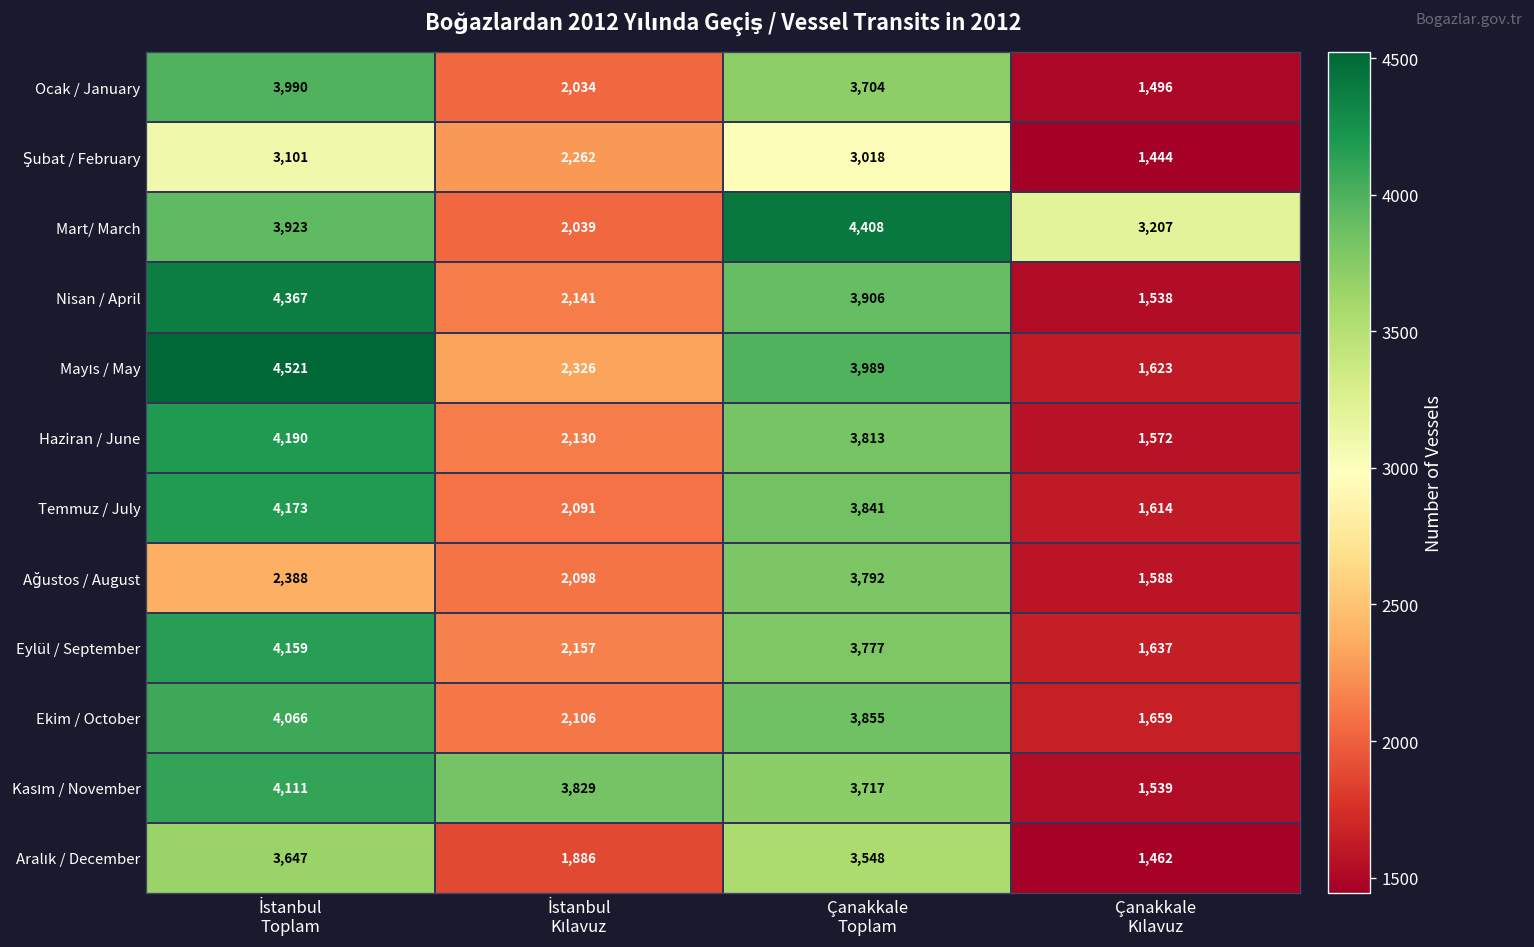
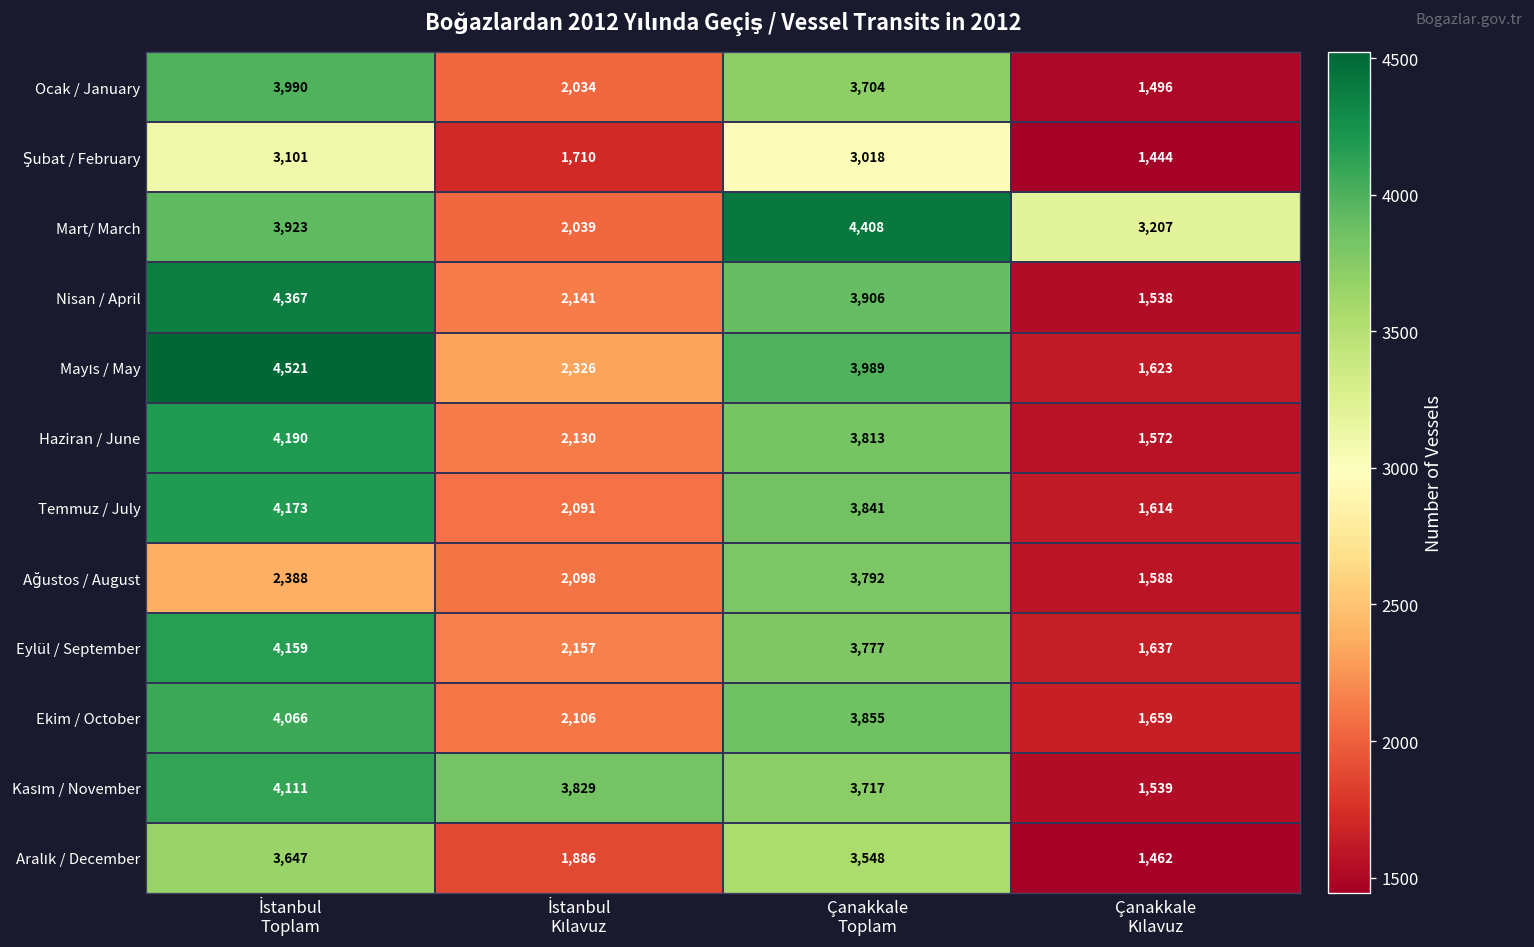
  {
    "Ocak / January": {
      "İstanbul Toplam": "3,990",
      "İstanbul Kılavuz": "2,034",
      "Çanakkale Toplam": "3,704",
      "Çanakkale Kılavuz": "1,496"
    },
    "Şubat / February": {
      "İstanbul Toplam": "3,101",
-     "İstanbul Kılavuz": "2,262",
+     "İstanbul Kılavuz": "1,710",
      "Çanakkale Toplam": "3,018",
      "Çanakkale Kılavuz": "1,444"
    },
    "Mart/ March": {
      "İstanbul Toplam": "3,923",
      "İstanbul Kılavuz": "2,039",
      "Çanakkale Toplam": "4,408",
      "Çanakkale Kılavuz": "3,207"
    },
    "Nisan / April": {
      "İstanbul Toplam": "4,367",
      "İstanbul Kılavuz": "2,141",
      "Çanakkale Toplam": "3,906",
      "Çanakkale Kılavuz": "1,538"
    },
    "Mayıs / May": {
      "İstanbul Toplam": "4,521",
      "İstanbul Kılavuz": "2,326",
      "Çanakkale Toplam": "3,989",
      "Çanakkale Kılavuz": "1,623"
    },
    "Haziran / June": {
      "İstanbul Toplam": "4,190",
      "İstanbul Kılavuz": "2,130",
      "Çanakkale Toplam": "3,813",
      "Çanakkale Kılavuz": "1,572"
    },
    "Temmuz / July": {
      "İstanbul Toplam": "4,173",
      "İstanbul Kılavuz": "2,091",
      "Çanakkale Toplam": "3,841",
      "Çanakkale Kılavuz": "1,614"
    },
    "Ağustos / August": {
      "İstanbul Toplam": "2,388",
      "İstanbul Kılavuz": "2,098",
      "Çanakkale Toplam": "3,792",
      "Çanakkale Kılavuz": "1,588"
    },
    "Eylül / September": {
      "İstanbul Toplam": "4,159",
      "İstanbul Kılavuz": "2,157",
      "Çanakkale Toplam": "3,777",
      "Çanakkale Kılavuz": "1,637"
    },
    "Ekim / October": {
      "İstanbul Toplam": "4,066",
      "İstanbul Kılavuz": "2,106",
      "Çanakkale Toplam": "3,855",
      "Çanakkale Kılavuz": "1,659"
    },
    "Kasım / November": {
      "İstanbul Toplam": "4,111",
      "İstanbul Kılavuz": "3,829",
      "Çanakkale Toplam": "3,717",
      "Çanakkale Kılavuz": "1,539"
    },
    "Aralık / December": {
      "İstanbul Toplam": "3,647",
      "İstanbul Kılavuz": "1,886",
      "Çanakkale Toplam": "3,548",
      "Çanakkale Kılavuz": "1,462"
    }
  }
